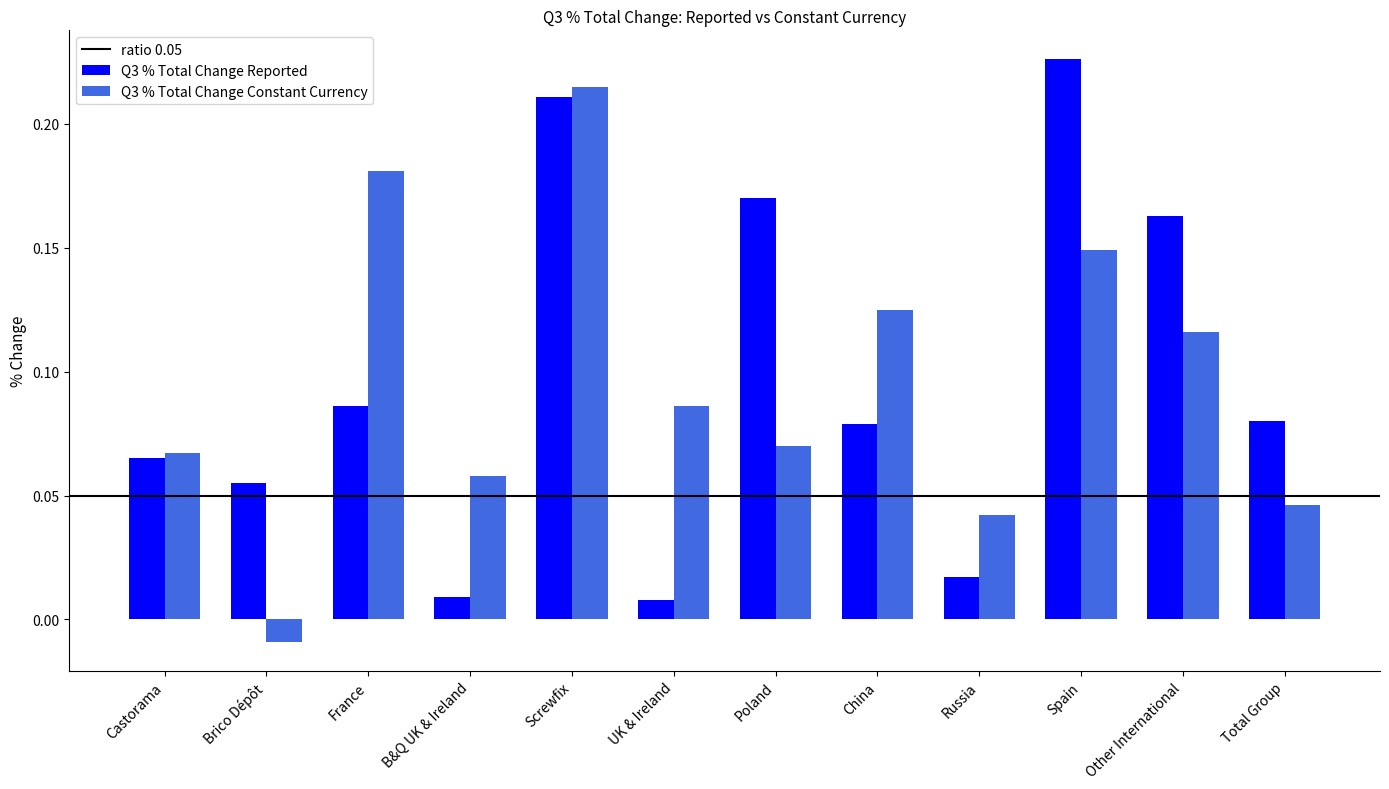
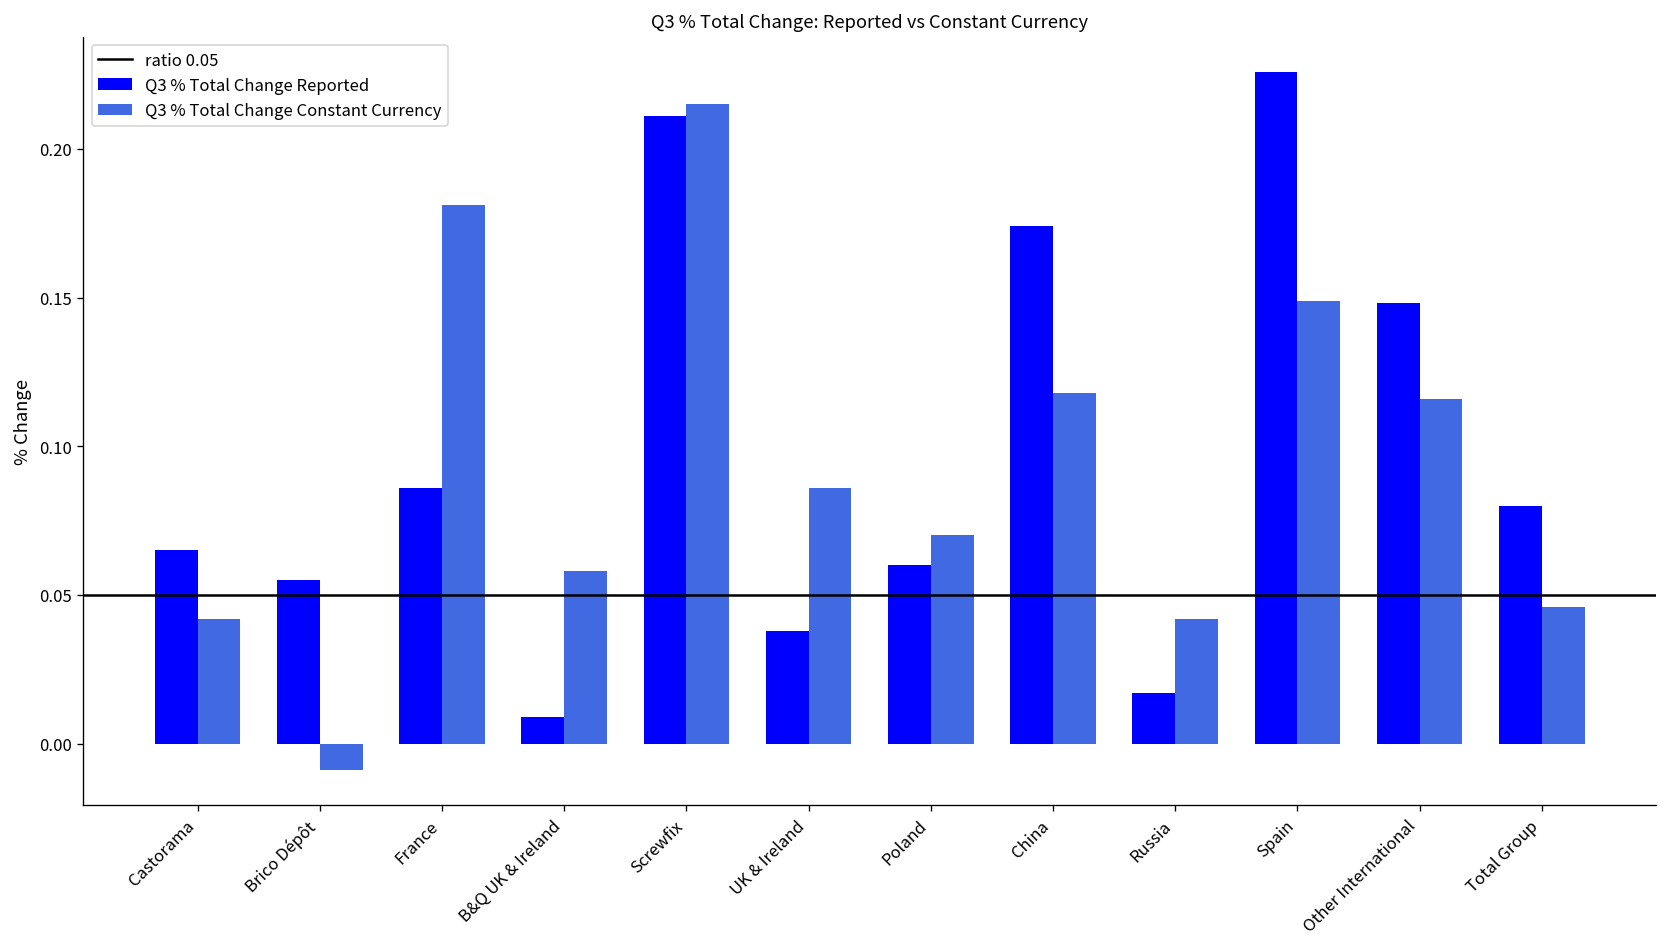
  {
    "Q3 % Total Change Reported": {
      "Castorama": 0.065,
      "Brico Dépôt": 0.055,
      "France": 0.086,
      "B&Q UK & Ireland": 0.009,
      "Screwfix": 0.211,
-     "UK & Ireland": 0.008,
-     "Poland": 0.17,
-     "China": 0.079,
+     "UK & Ireland": 0.038,
+     "Poland": 0.06,
+     "China": 0.174,
      "Russia": 0.017,
      "Spain": 0.226,
-     "Other International": 0.163,
+     "Other International": 0.148,
      "Total Group": 0.080
    },
    "Q3 % Total Change Constant Currency": {
-     "Castorama": 0.067,
+     "Castorama": 0.042,
      "Brico Dépôt": -0.009,
      "France": 0.181,
      "B&Q UK & Ireland": 0.058,
      "Screwfix": 0.215,
      "UK & Ireland": 0.086,
      "Poland": 0.070,
-     "China": 0.125,
+     "China": 0.118,
      "Russia": 0.042,
      "Spain": 0.149,
      "Other International": 0.116,
      "Total Group": 0.046
    }
  }
